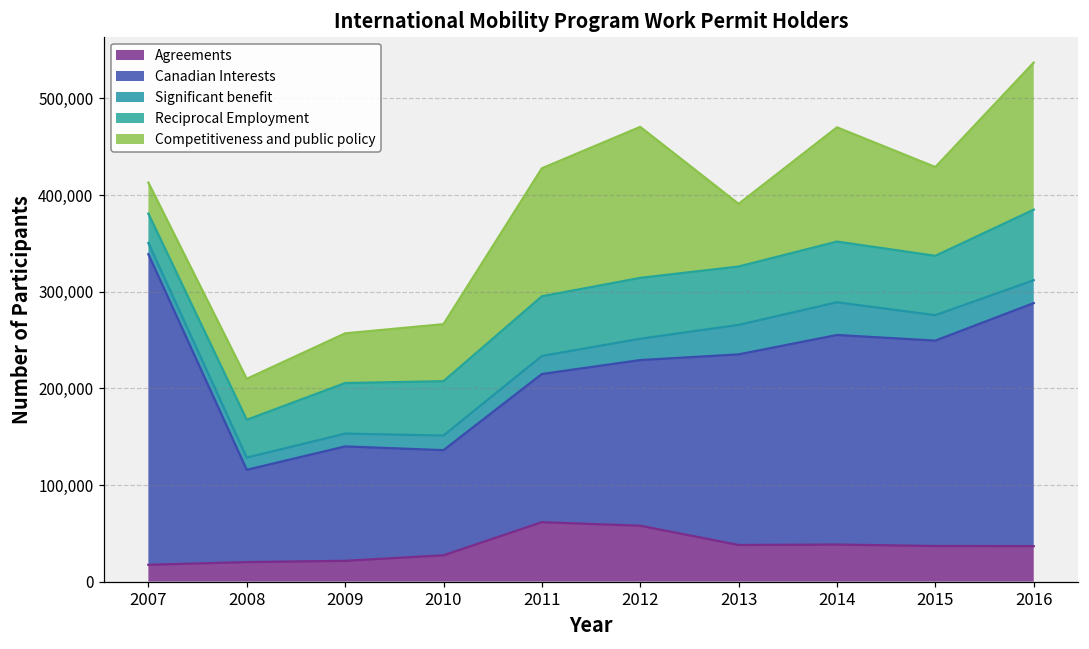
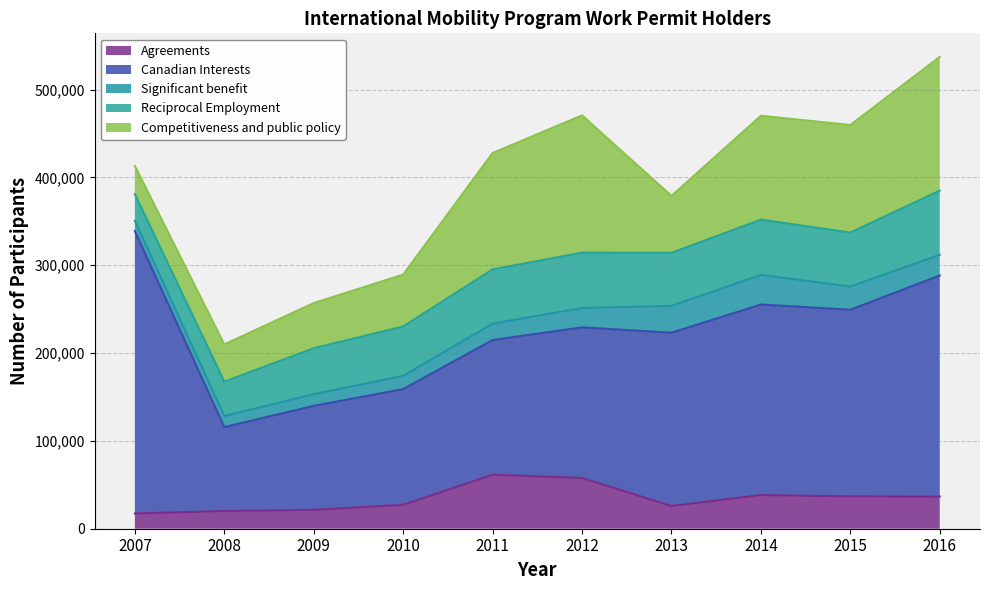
  {
    "Agreements": {
      "2007": "20,000",
      "2008": "20,000",
      "2009": "20,000",
      "2010": "30,000",
      "2011": "60,000",
      "2012": "60,000",
-     "2013": "40,000",
+     "2013": "30,000",
      "2014": "40,000",
      "2015": "40,000",
      "2016": "40,000"
    },
    "Canadian Interests": {
      "2007": "320,000",
      "2008": "100,000",
      "2009": "120,000",
-     "2010": "110,000",
+     "2010": "130,000",
      "2011": "150,000",
      "2012": "170,000",
      "2013": "200,000",
      "2014": "220,000",
      "2015": "210,000",
      "2016": "250,000"
    },
    "Competitiveness and public policy": {
      "2007": "30,000",
      "2008": "40,000",
      "2009": "50,000",
      "2010": "60,000",
      "2011": "130,000",
      "2012": "160,000",
      "2013": "60,000",
      "2014": "120,000",
-     "2015": "90,000",
+     "2015": "120,000",
      "2016": "150,000"
    }
  }
